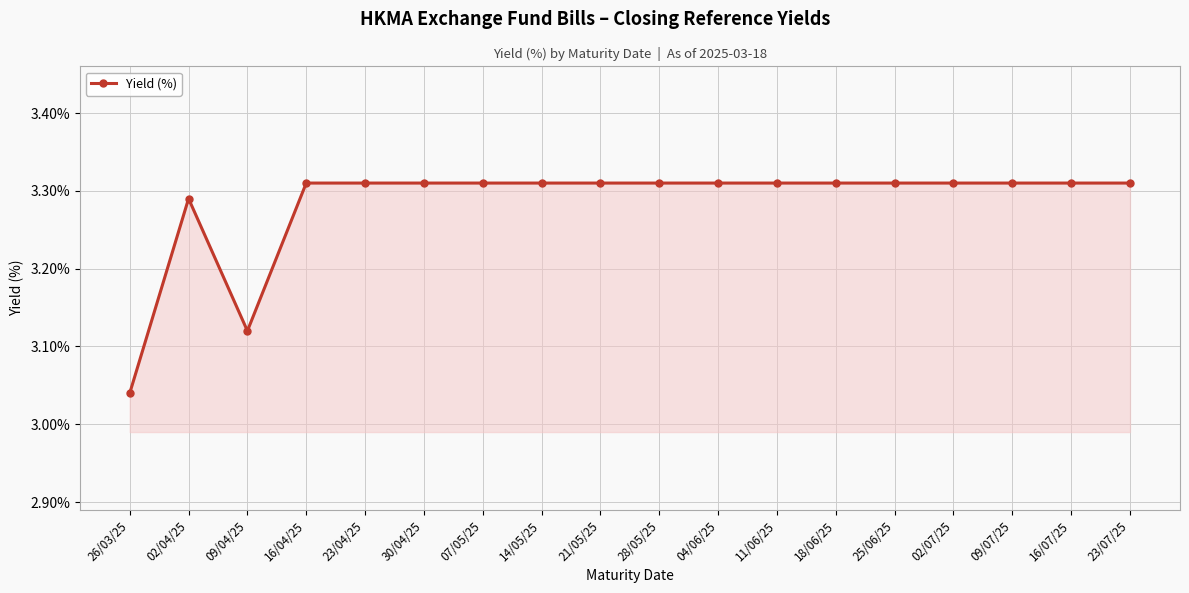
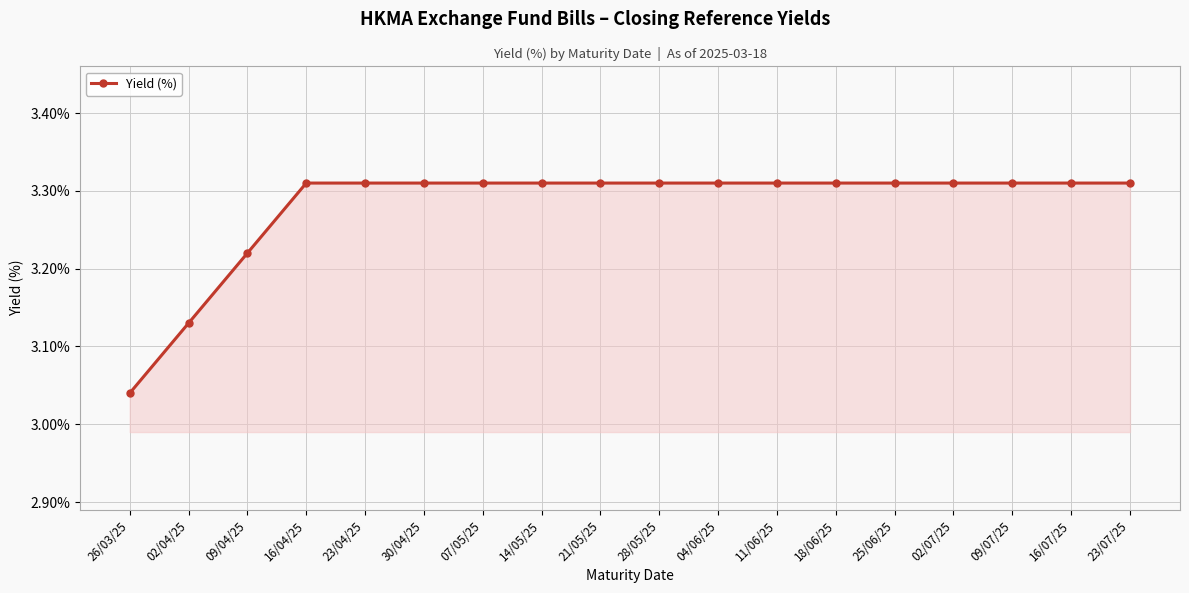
  {
    "26/03/25": "3.04%",
-   "02/04/25": "3.29%",
-   "09/04/25": "3.12%",
+   "02/04/25": "3.13%",
+   "09/04/25": "3.22%",
    "16/04/25": "3.31%",
    "23/04/25": "3.31%",
    "30/04/25": "3.31%",
    "07/05/25": "3.31%",
    "14/05/25": "3.31%",
    "21/05/25": "3.31%",
    "28/05/25": "3.31%",
    "04/06/25": "3.31%",
    "11/06/25": "3.31%",
    "18/06/25": "3.31%",
    "25/06/25": "3.31%",
    "02/07/25": "3.31%",
    "09/07/25": "3.31%",
    "16/07/25": "3.31%",
    "23/07/25": "3.31%"
  }
